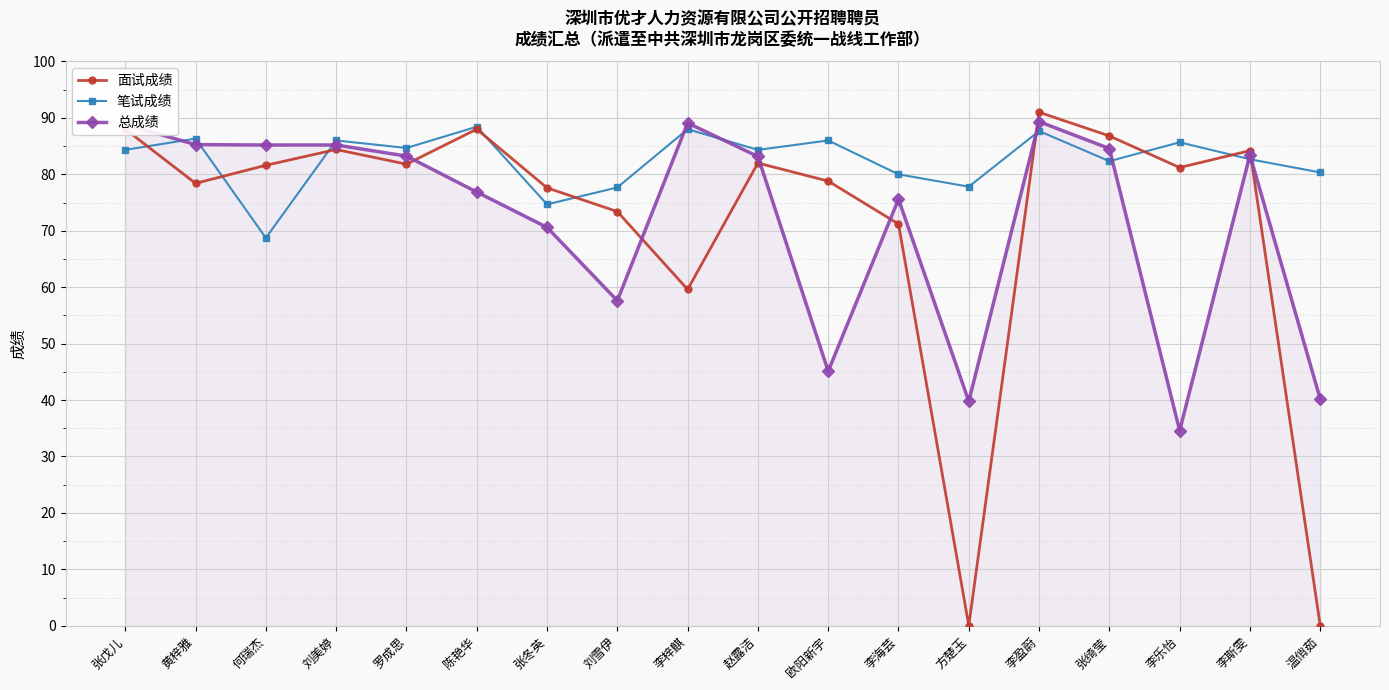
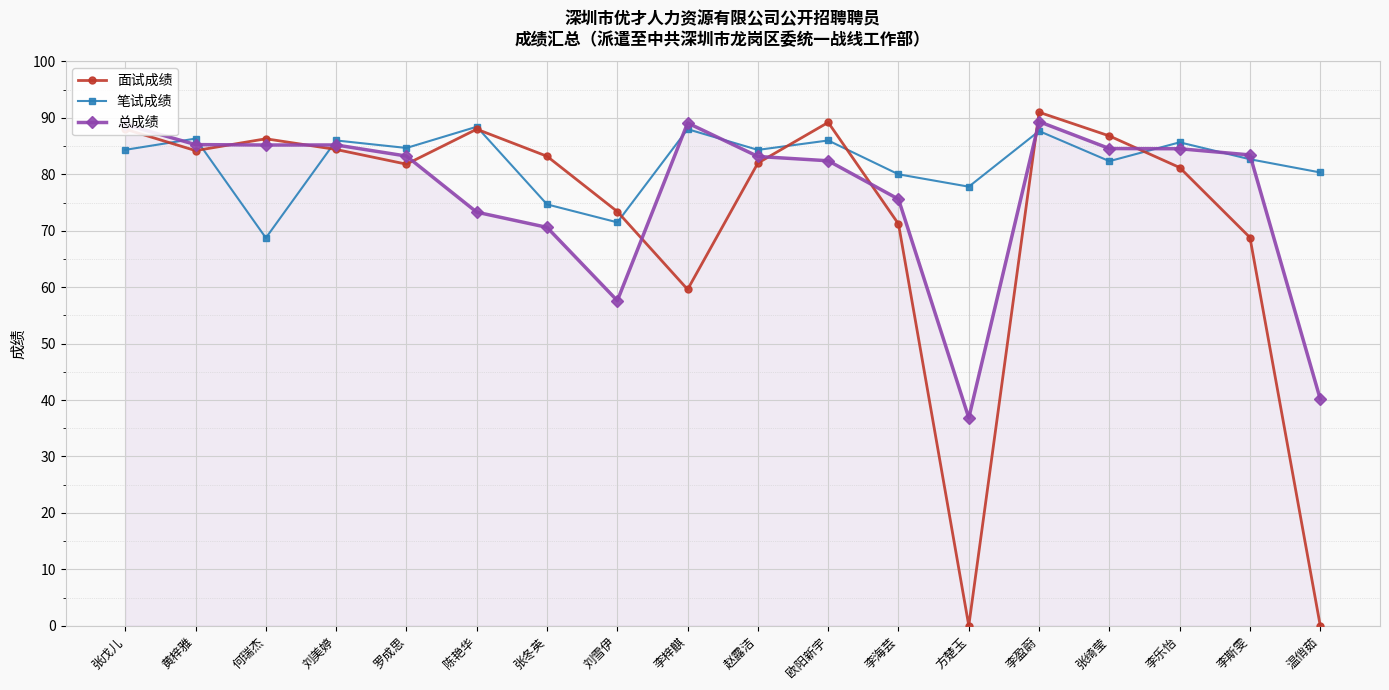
  {
    "面试成绩": {
-     "黄梓雅": 78,
-     "何瑞杰": 82,
+     "黄梓雅": 84,
+     "何瑞杰": 86,
      "刘美婷": 84,
      "罗成思": 82,
-     "张冬英": 78,
+     "张冬英": 83,
      "刘雪伊": 73,
      "李梓麒": 60,
      "赵露洁": 82,
-     "欧阳新宇": 79,
+     "欧阳新宇": 89,
      "李海芸": 71,
      "方楚玉": 0,
      "李盈蔚": 91,
      "张绮莹": 87,
      "李乐怡": 81,
-     "李斯雯": 84,
+     "李斯雯": 69,
      "温俏茹": 0
    },
    "笔试成绩": {
      "张戊儿": 84,
      "黄梓雅": 86,
      "何瑞杰": 69,
      "刘美婷": 86,
      "罗成思": 85,
      "张冬英": 75,
-     "刘雪伊": 78,
+     "刘雪伊": 71,
      "李梓麒": 88,
      "赵露洁": 84,
      "欧阳新宇": 86,
      "李海芸": 80,
      "方楚玉": 78,
      "李盈蔚": 88,
      "张绮莹": 82,
      "李乐怡": 86,
      "李斯雯": 83,
      "温俏茹": 80
    },
    "总成绩": {
      "黄梓雅": 85,
      "何瑞杰": 85,
      "刘美婷": 85,
      "罗成思": 83,
-     "陈艳华": 77,
+     "陈艳华": 73,
      "张冬英": 71,
      "刘雪伊": 58,
      "李梓麒": 89,
      "赵露洁": 83,
-     "欧阳新宇": 45,
+     "欧阳新宇": 82,
      "李海芸": 76,
-     "方楚玉": 40,
+     "方楚玉": 37,
      "李盈蔚": 89,
      "张绮莹": 85,
-     "李乐怡": 35,
+     "李乐怡": 85,
      "李斯雯": 83,
      "温俏茹": 40
    }
  }
